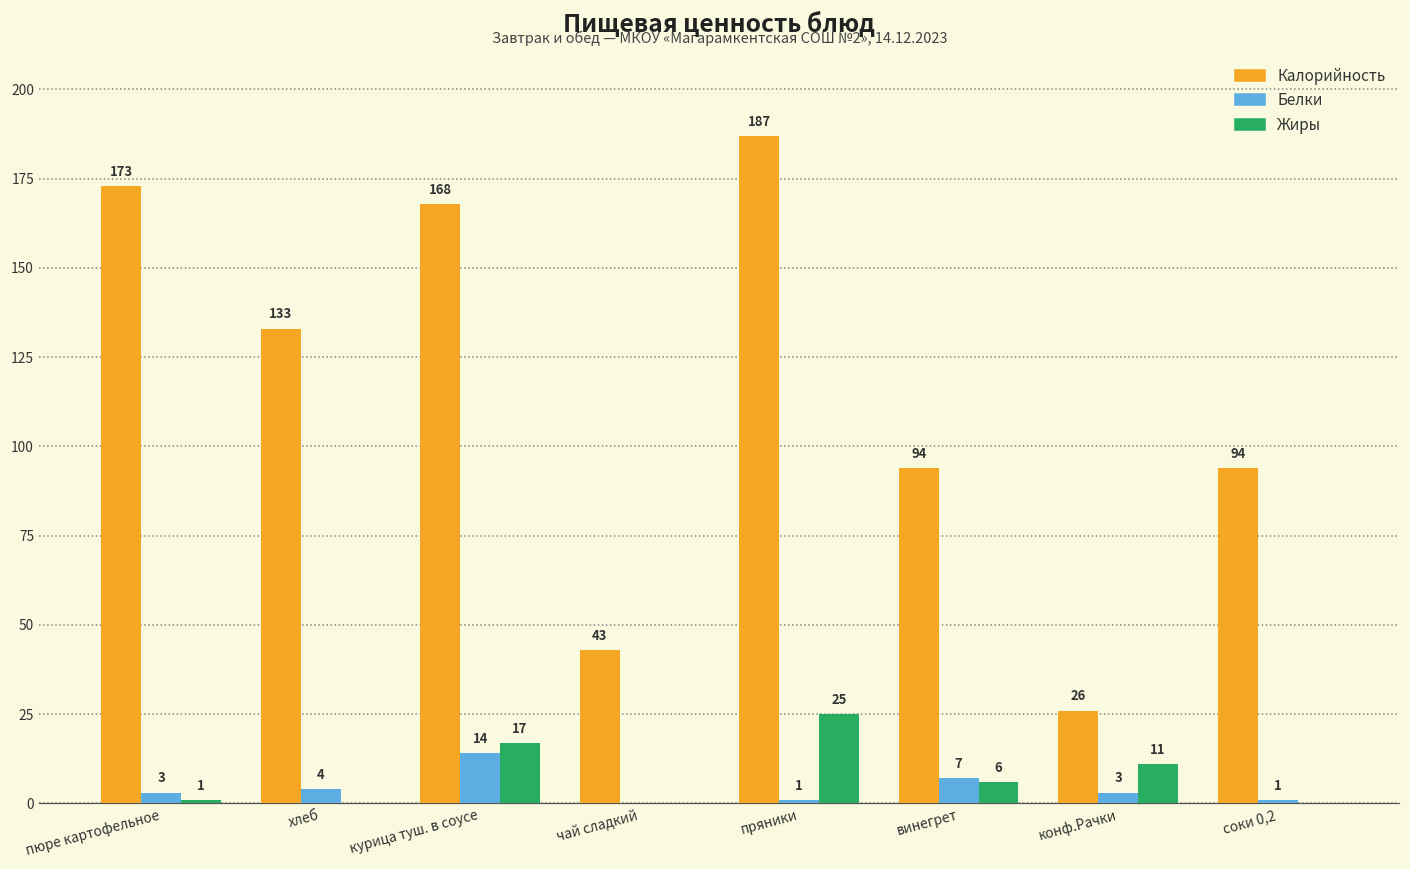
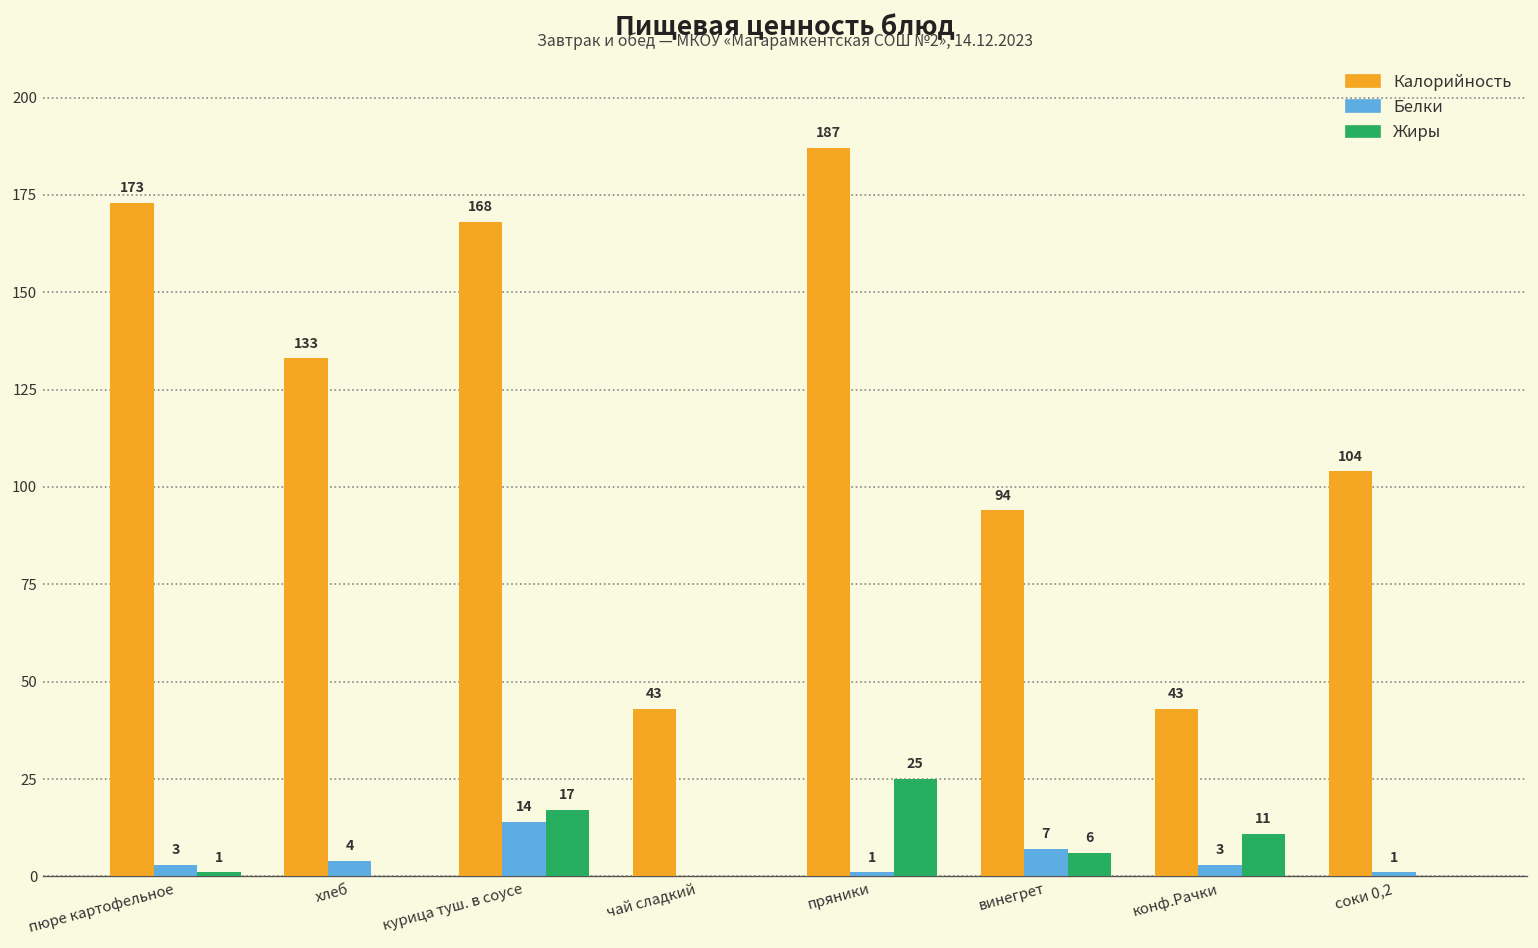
  {
    "Калорийность": {
      "пюре картофельное": 173,
      "хлеб": 133,
      "курица туш. в соусе": 168,
      "чай сладкий": 43,
      "пряники": 187,
      "винегрет": 94,
-     "конф.Рачки": 26,
-     "соки 0,2": 94
+     "конф.Рачки": 43,
+     "соки 0,2": 104
    },
    "Белки": {
      "пюре картофельное": 3,
      "хлеб": 4,
      "курица туш. в соусе": 14,
      "пряники": 1,
      "винегрет": 7,
      "конф.Рачки": 3,
      "соки 0,2": 1
    },
    "Жиры": {
      "пюре картофельное": 1,
      "курица туш. в соусе": 17,
      "пряники": 25,
      "винегрет": 6,
      "конф.Рачки": 11
    }
  }
